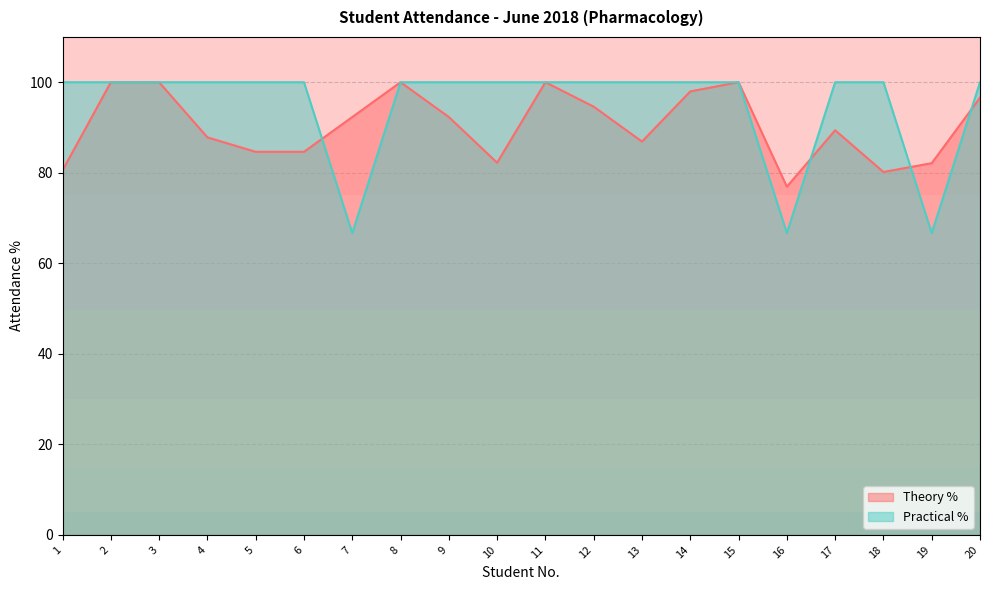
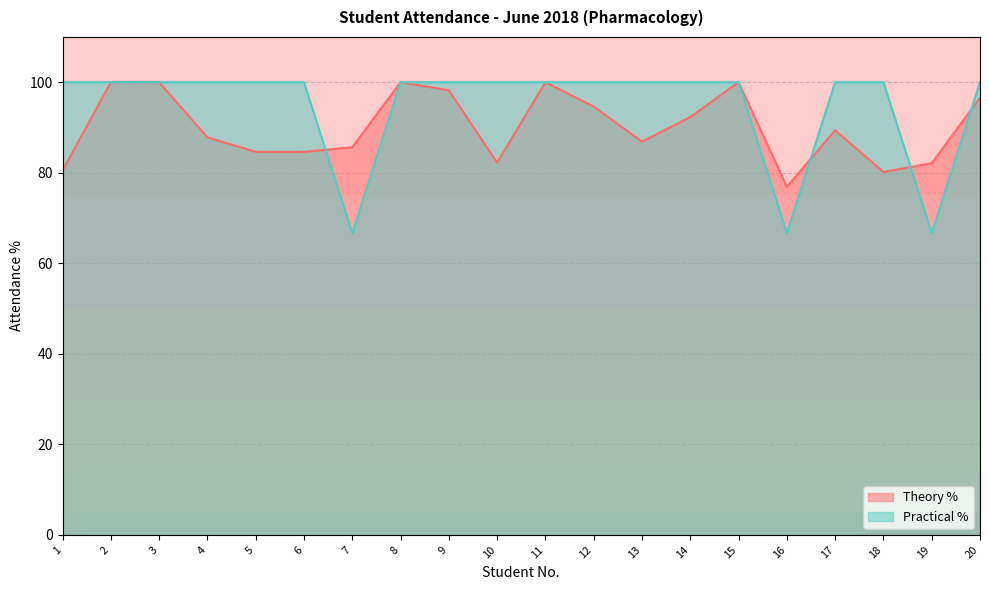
  {
    "Theory %": {
      "1": 81,
      "4": 88,
      "5": 85,
      "6": 85,
-     "7": 92,
-     "9": 92,
+     "7": 86,
+     "9": 98,
      "10": 82,
      "12": 95,
      "13": 87,
-     "14": 98,
+     "14": 92,
      "16": 77,
      "17": 89,
      "18": 80,
      "19": 82,
      "20": 97
    },
    "Practical %": {
      "1": 100,
      "4": 100,
      "5": 100,
      "6": 100,
      "7": 67,
      "9": 100,
      "10": 100,
      "12": 100,
      "13": 100,
      "14": 100,
      "16": 67,
      "17": 100,
      "18": 100,
      "19": 67,
      "20": 100
    }
  }
